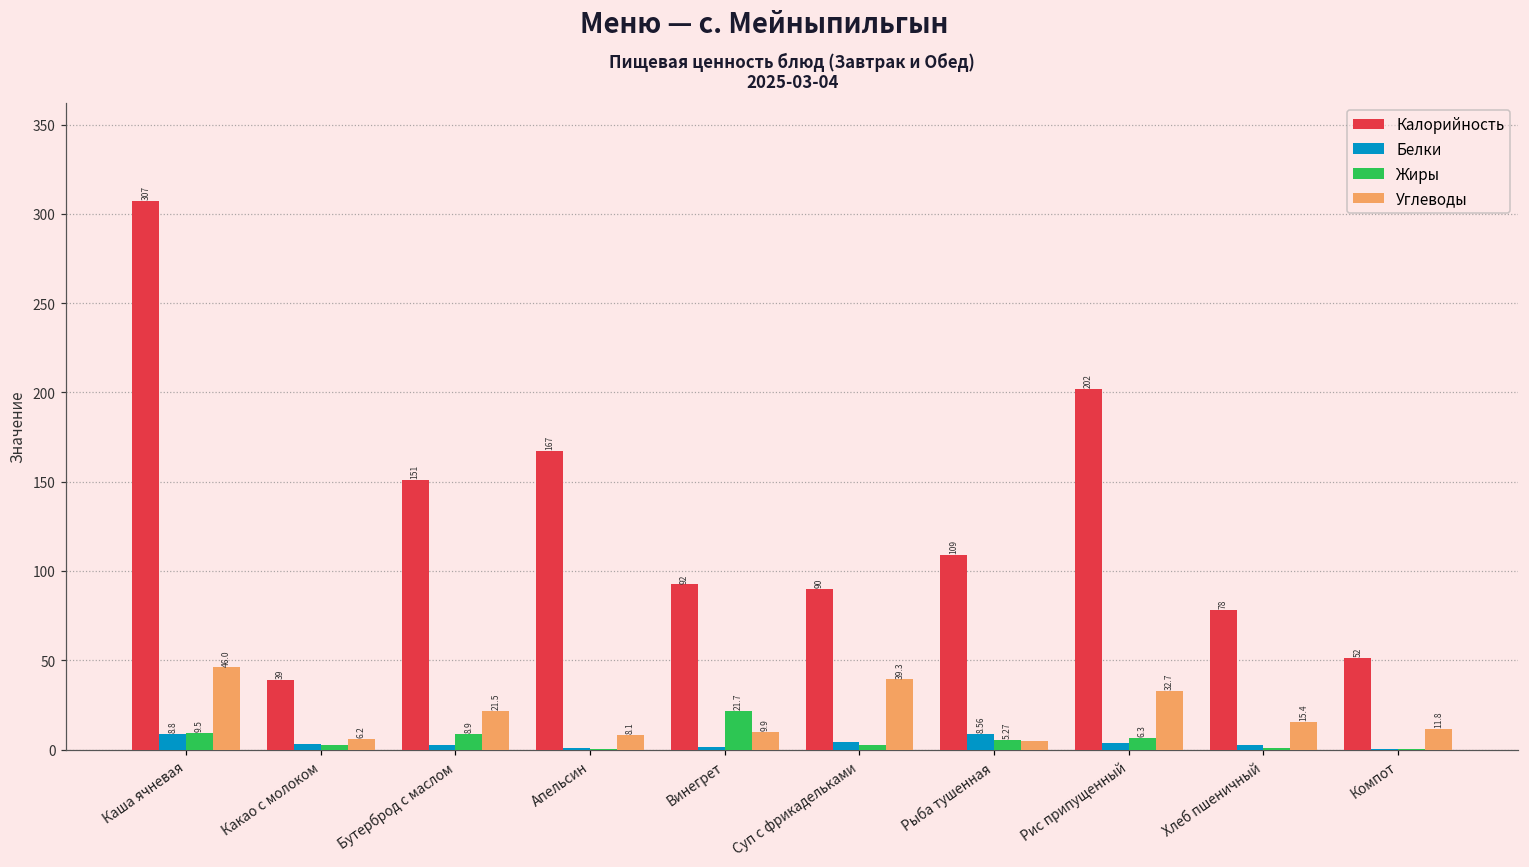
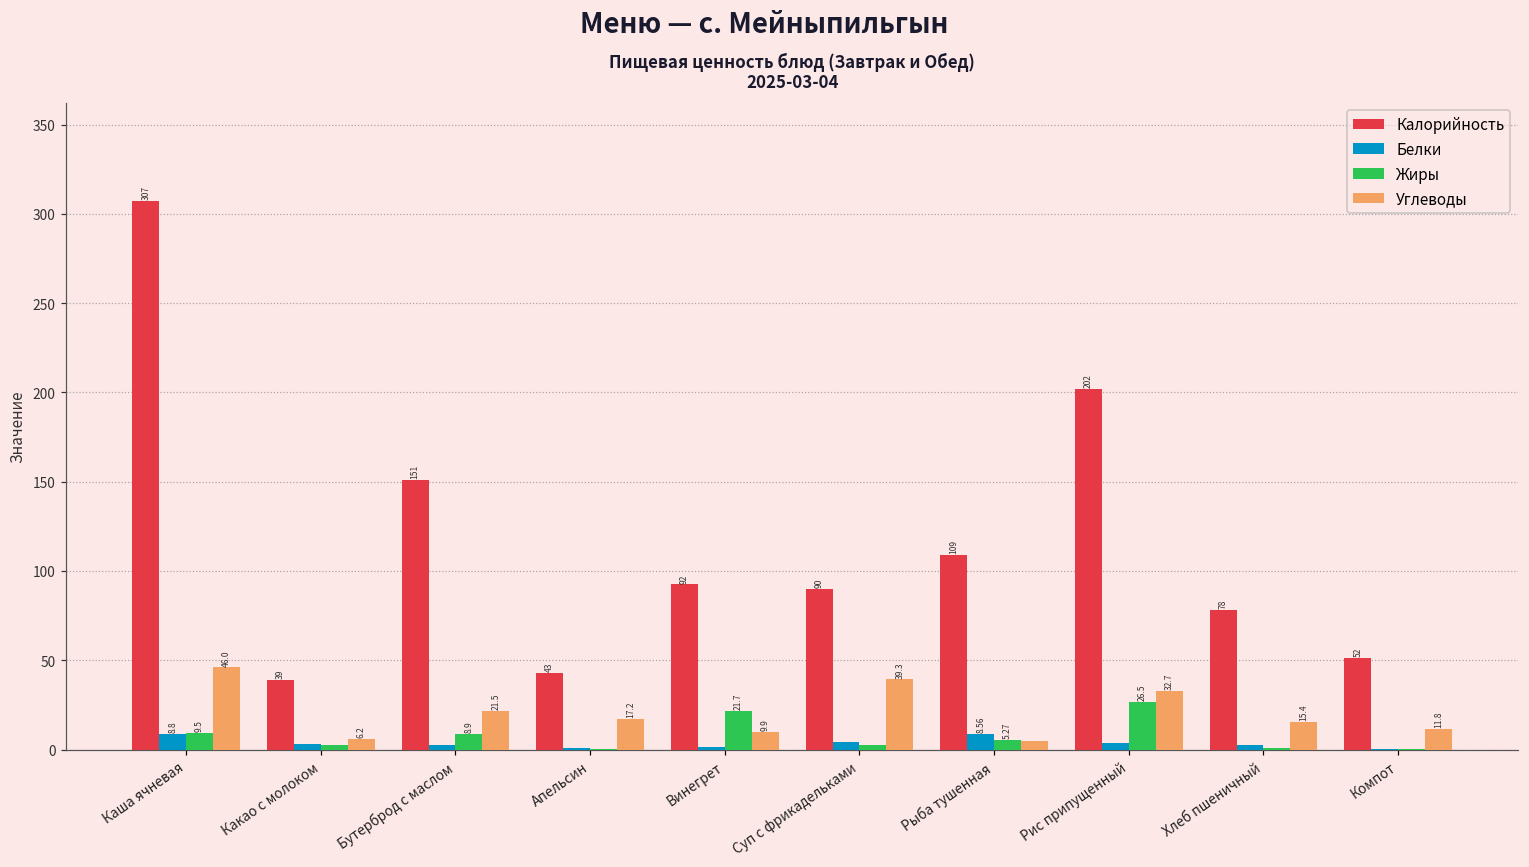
  {
    "Калорийность": {
      "Каша ячневая": 307,
      "Какао с молоком": 39,
      "Бутерброд с маслом": 151,
-     "Апельсин": 167,
+     "Апельсин": 43,
      "Винегрет": 92,
      "Суп с фрикадельками": 90,
      "Рыба тушенная": 109,
      "Рис припущенный": 202,
      "Хлеб пшеничный": 78,
      "Компот": 52
    },
    "Белки": {
      "Каша ячневая": 8.8,
      "Рыба тушенная": 8.56
    },
    "Жиры": {
      "Каша ячневая": 9.5,
      "Бутерброд с маслом": 8.9,
      "Винегрет": 21.7,
      "Рыба тушенная": 5.27,
-     "Рис припущенный": 6.3
+     "Рис припущенный": 26.5
    },
    "Углеводы": {
      "Каша ячневая": 46.0,
      "Какао с молоком": 6.2,
      "Бутерброд с маслом": 21.5,
-     "Апельсин": 8.1,
+     "Апельсин": 17.2,
      "Винегрет": 9.9,
      "Суп с фрикадельками": 39.3,
      "Рис припущенный": 32.7,
      "Хлеб пшеничный": 15.4,
      "Компот": 11.8
    }
  }
